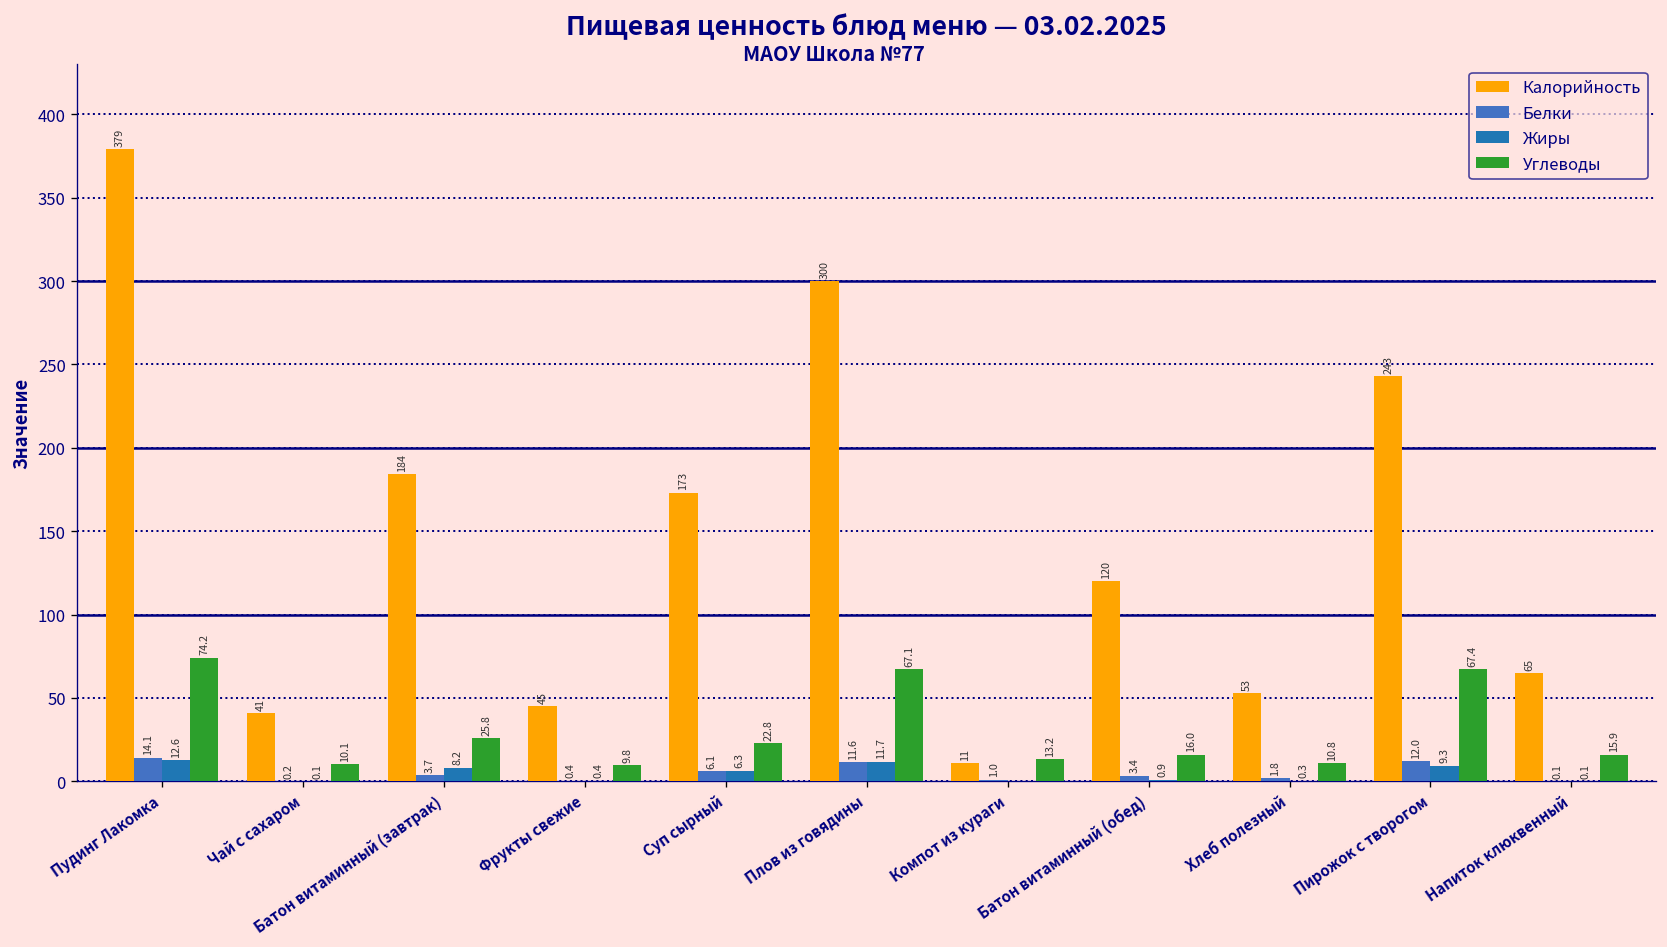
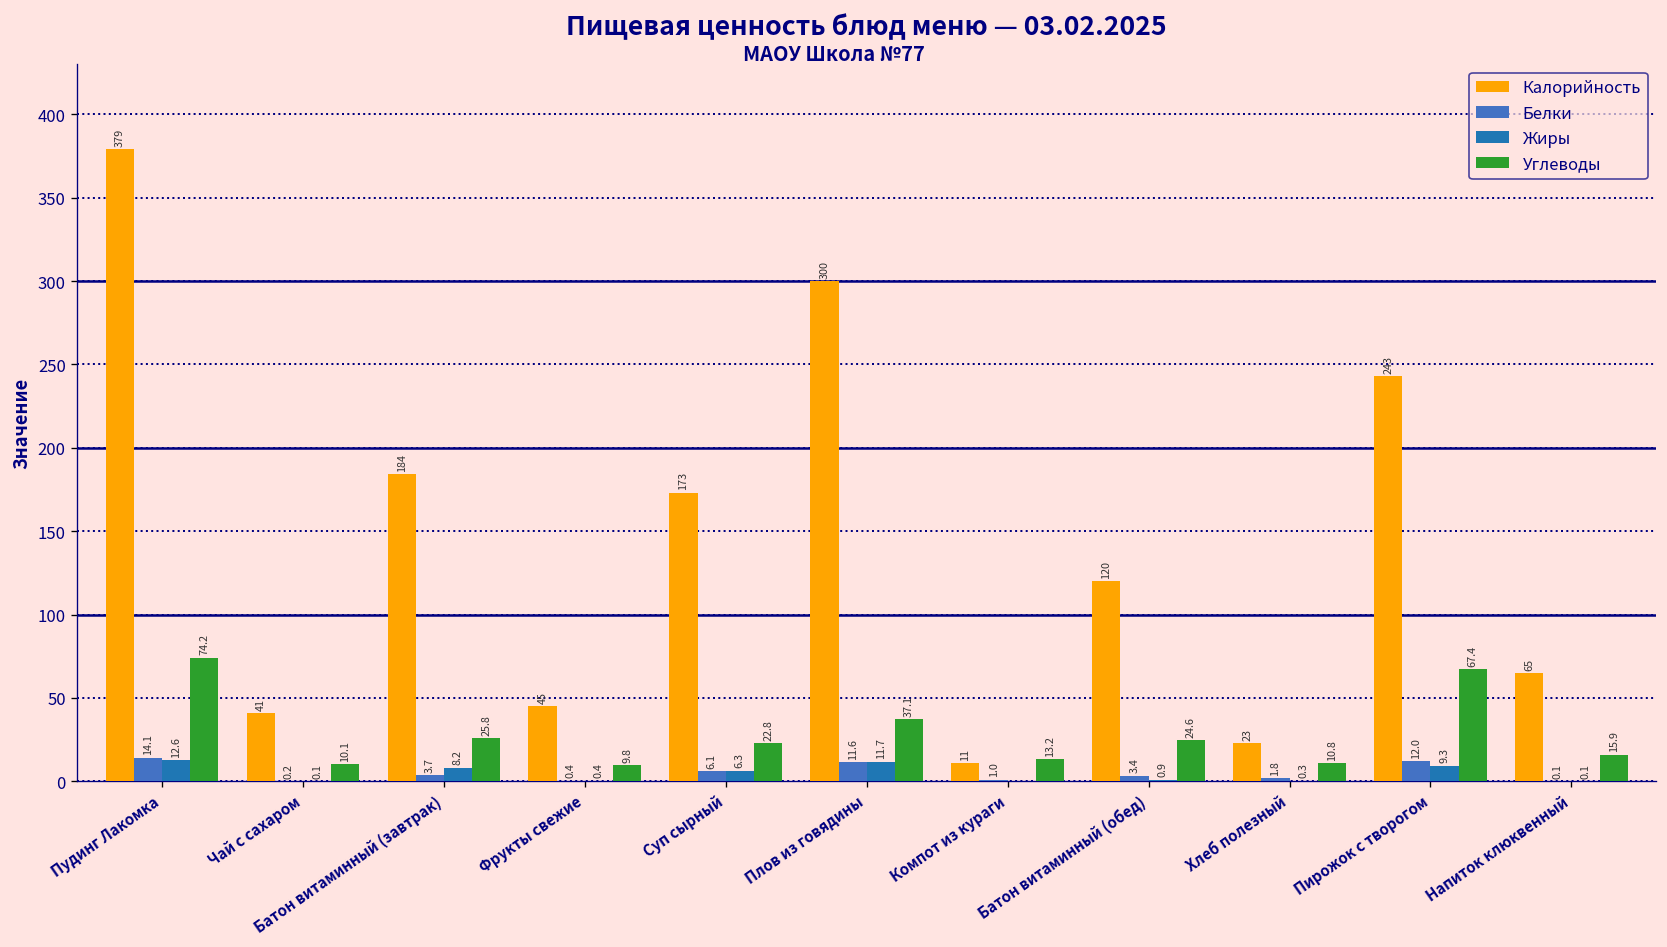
  {
    "Калорийность": {
      "Пудинг Лакомка": 379,
      "Чай с сахаром": 41,
      "Батон витаминный (завтрак)": 184,
      "Фрукты свежие": 45,
      "Суп сырный": 173,
      "Плов из говядины": 300,
      "Компот из кураги": 11,
      "Батон витаминный (обед)": 120,
-     "Хлеб полезный": 53,
+     "Хлеб полезный": 23,
      "Пирожок с творогом": 243,
      "Напиток клюквенный": 65
    },
    "Углеводы": {
      "Пудинг Лакомка": 74.2,
      "Чай с сахаром": 10.1,
      "Батон витаминный (завтрак)": 25.8,
      "Фрукты свежие": 9.8,
      "Суп сырный": 22.8,
-     "Плов из говядины": 67.1,
+     "Плов из говядины": 37.1,
      "Компот из кураги": 13.2,
-     "Батон витаминный (обед)": 16.0,
+     "Батон витаминный (обед)": 24.6,
      "Хлеб полезный": 10.8,
      "Пирожок с творогом": 67.4,
      "Напиток клюквенный": 15.9
    }
  }
